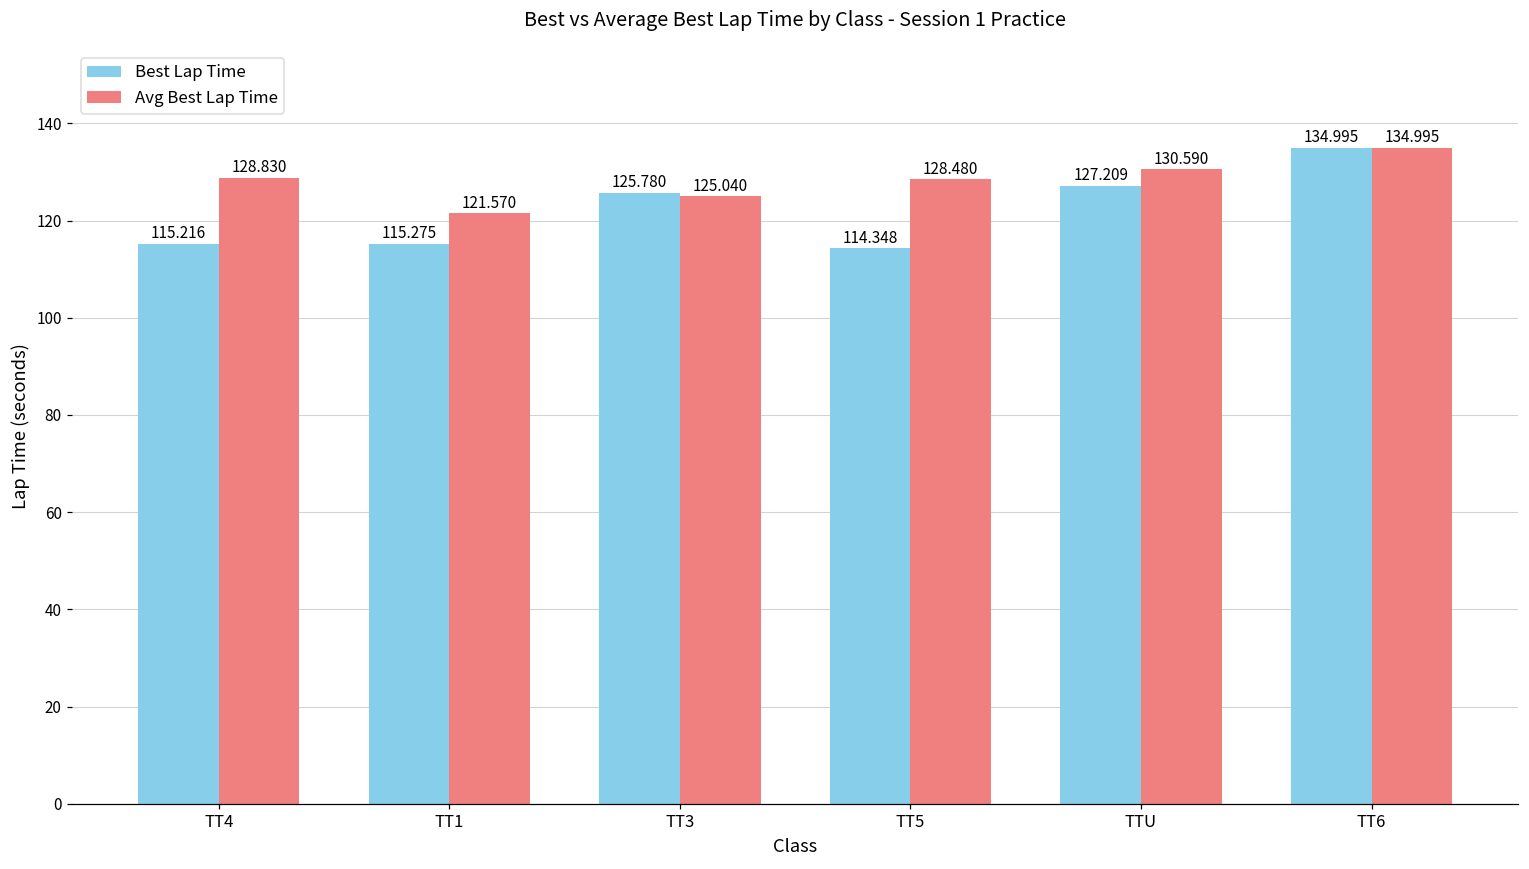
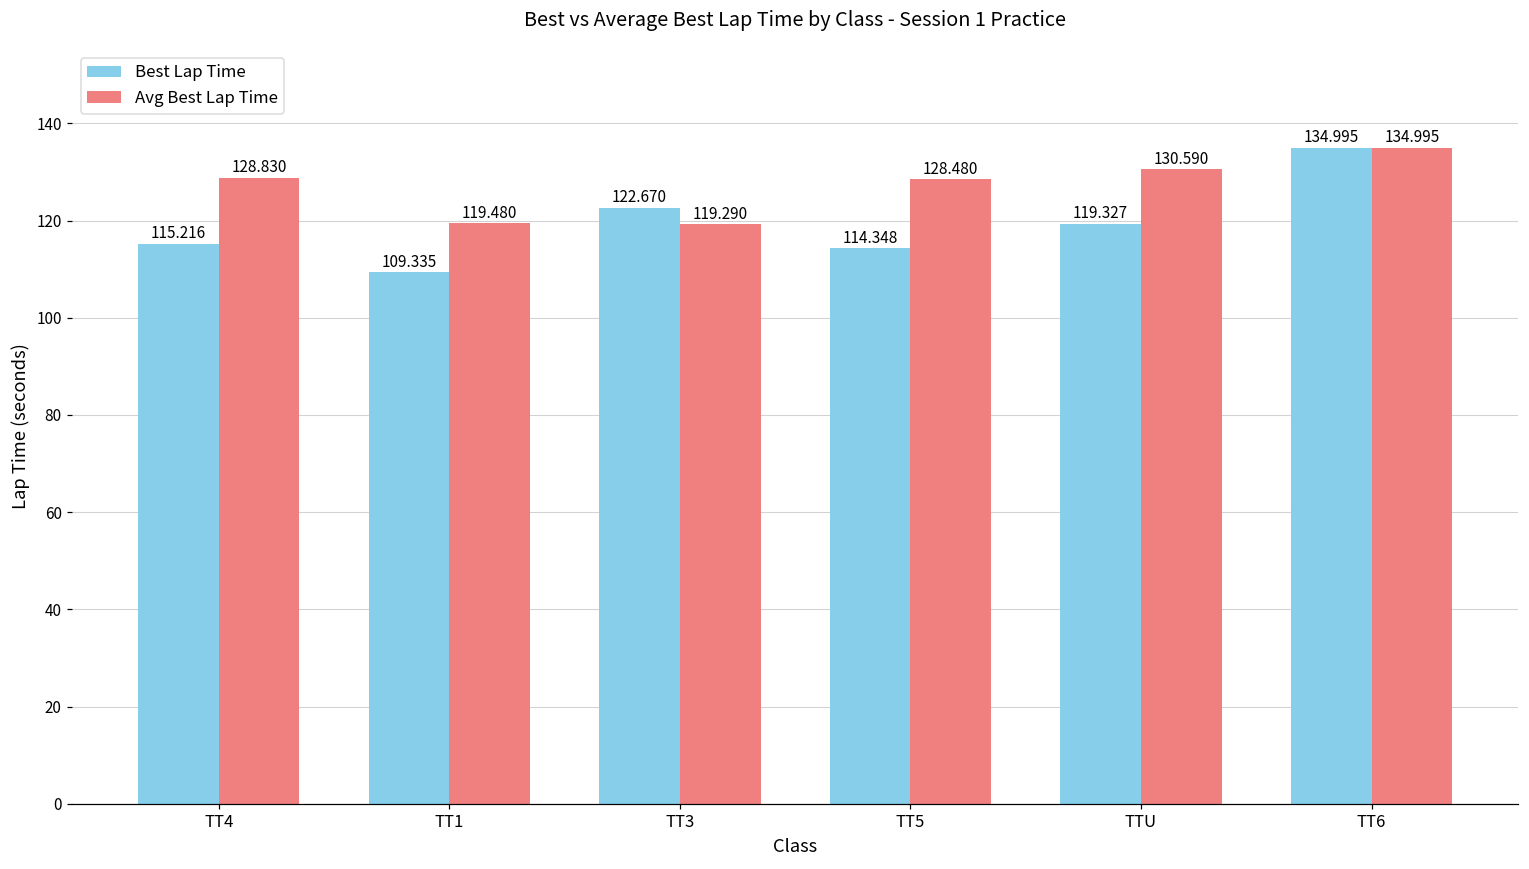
  {
    "Best Lap Time": {
      "TT4": 115.216,
-     "TT1": 115.275,
-     "TT3": 125.780,
+     "TT1": 109.335,
+     "TT3": 122.670,
      "TT5": 114.348,
-     "TTU": 127.209,
+     "TTU": 119.327,
      "TT6": 134.995
    },
    "Avg Best Lap Time": {
      "TT4": 128.830,
-     "TT1": 121.570,
-     "TT3": 125.040,
+     "TT1": 119.480,
+     "TT3": 119.290,
      "TT5": 128.480,
      "TTU": 130.590,
      "TT6": 134.995
    }
  }
